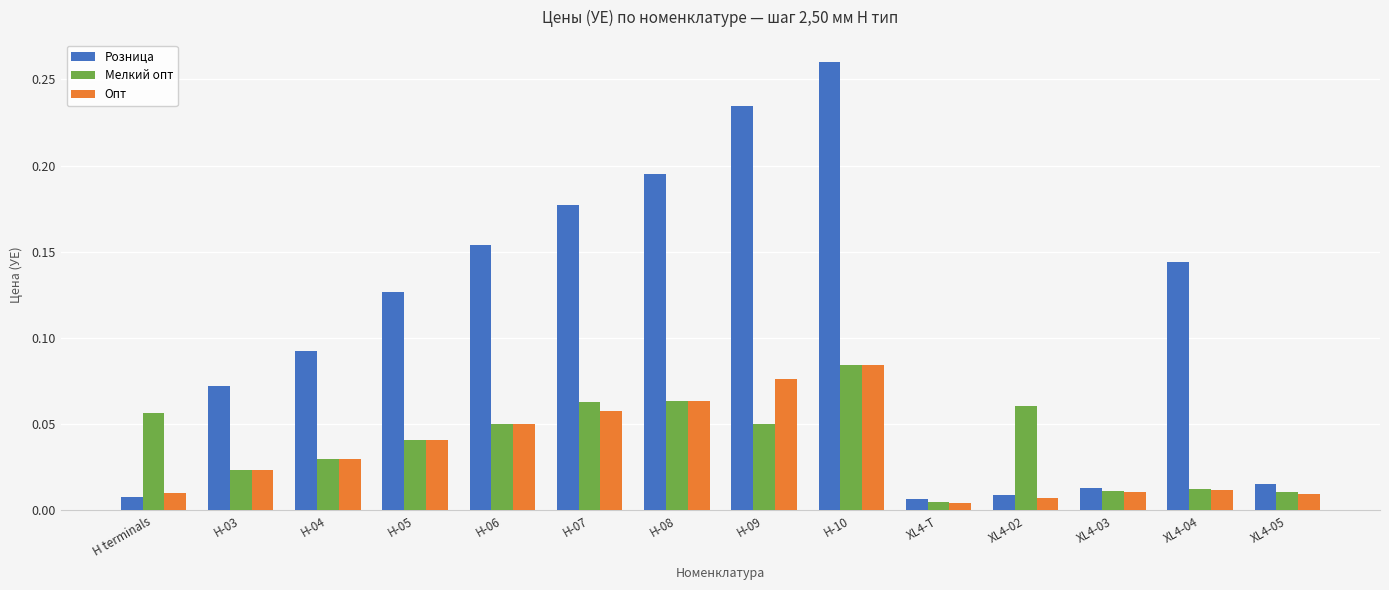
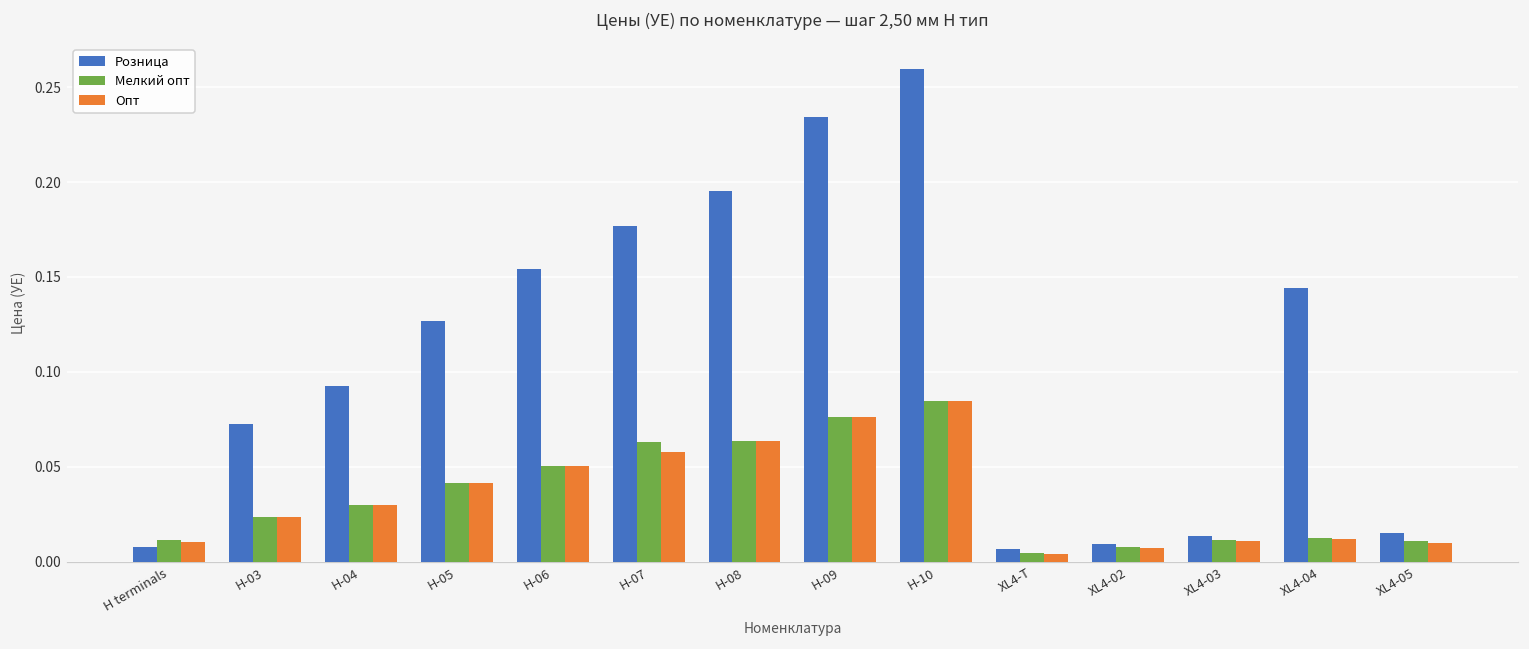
  {
    "Розница": {
      "H terminals": 0.008,
      "H-03": 0.072,
      "H-04": 0.093,
      "H-05": 0.127,
      "H-06": 0.154,
      "H-07": 0.177,
      "H-08": 0.195,
      "H-09": 0.234,
      "H-10": 0.260,
      "XL4-T": 0.006,
      "XL4-02": 0.009,
      "XL4-03": 0.013,
      "XL4-04": 0.144,
      "XL4-05": 0.015
    },
    "Мелкий опт": {
-     "H terminals": 0.057,
+     "H terminals": 0.011,
      "H-03": 0.024,
      "H-04": 0.030,
      "H-05": 0.041,
      "H-06": 0.050,
      "H-07": 0.063,
      "H-08": 0.063,
-     "H-09": 0.050,
+     "H-09": 0.076,
      "H-10": 0.084,
      "XL4-T": 0.005,
-     "XL4-02": 0.061,
+     "XL4-02": 0.008,
      "XL4-03": 0.011,
      "XL4-04": 0.013,
      "XL4-05": 0.011
    },
    "Опт": {
      "H terminals": 0.010,
      "H-03": 0.024,
      "H-04": 0.030,
      "H-05": 0.041,
      "H-06": 0.050,
      "H-07": 0.058,
      "H-08": 0.063,
      "H-09": 0.076,
      "H-10": 0.084,
      "XL4-T": 0.004,
      "XL4-02": 0.007,
      "XL4-03": 0.011,
      "XL4-04": 0.012,
      "XL4-05": 0.010
    }
  }
